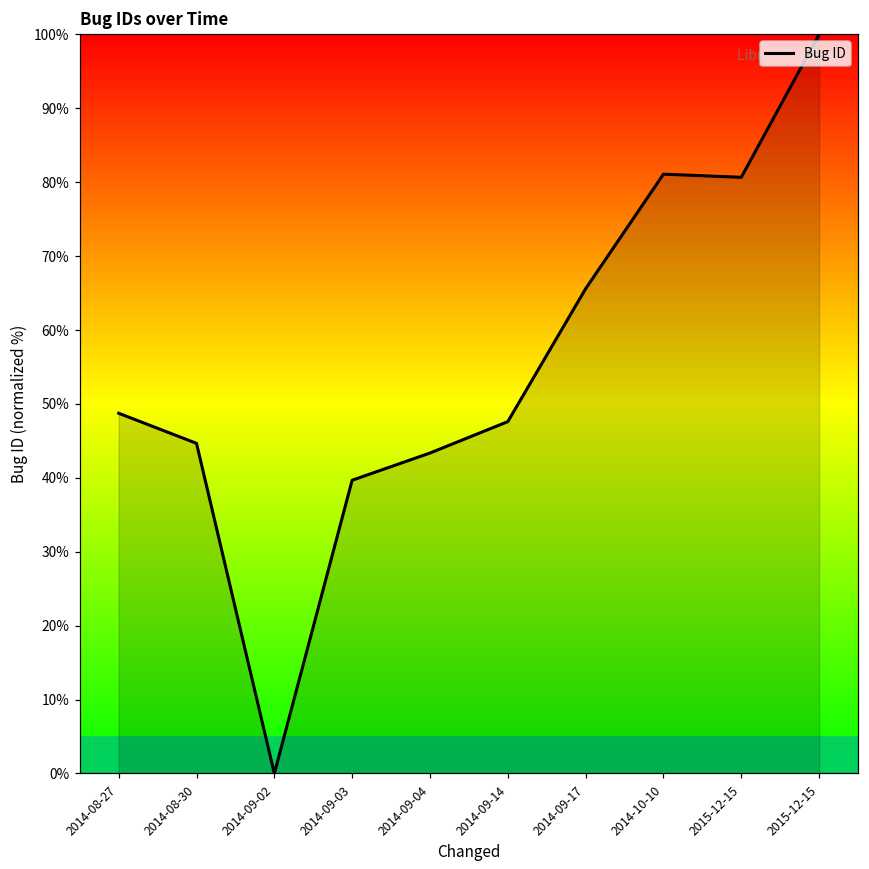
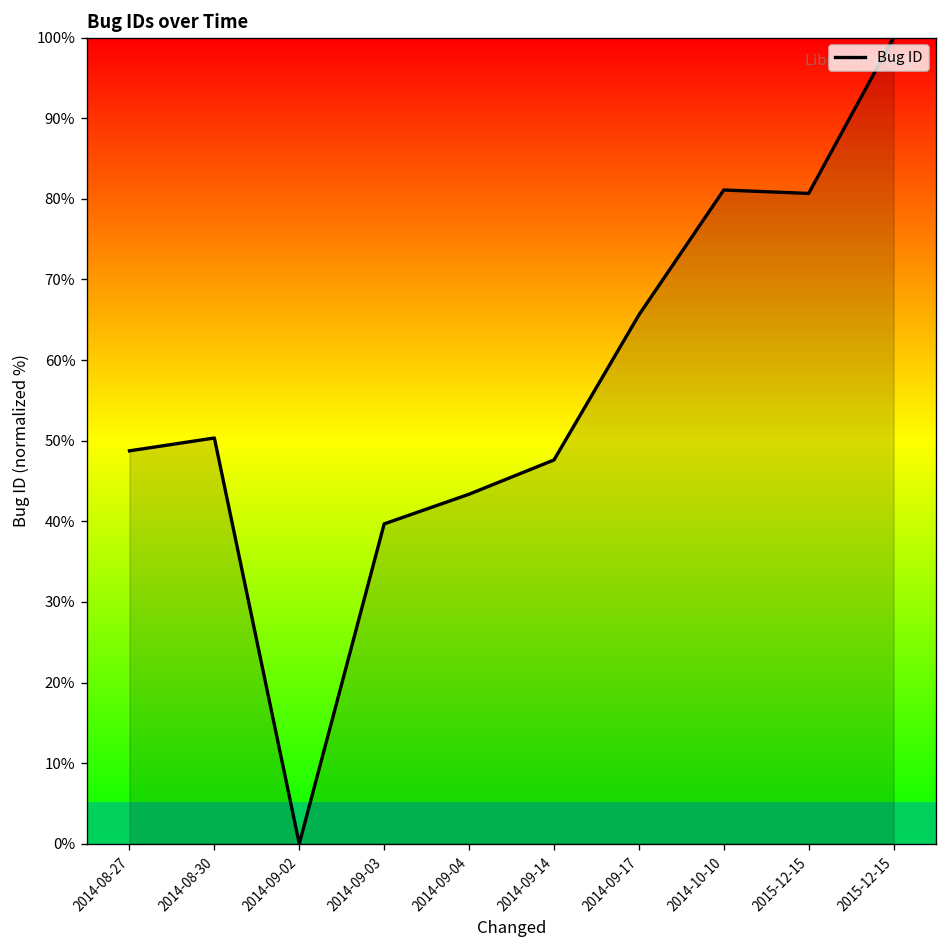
  {
    "2014-08-27": "49%",
-   "2014-08-30": "45%",
+   "2014-08-30": "50%",
    "2014-09-03": "40%",
    "2014-09-04": "43%",
    "2014-09-14": "48%",
    "2014-09-17": "66%",
    "2014-10-10": "81%"
  }
